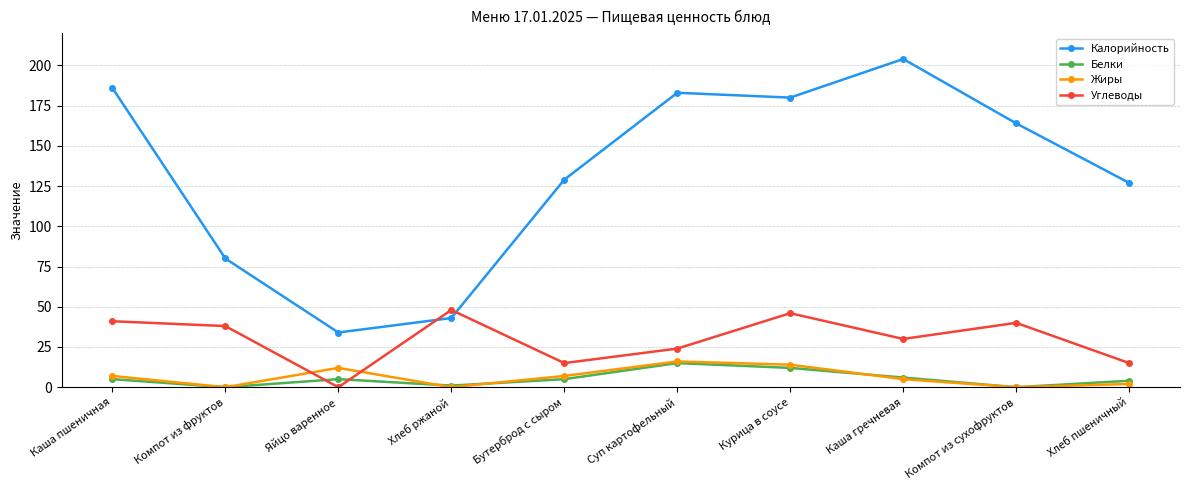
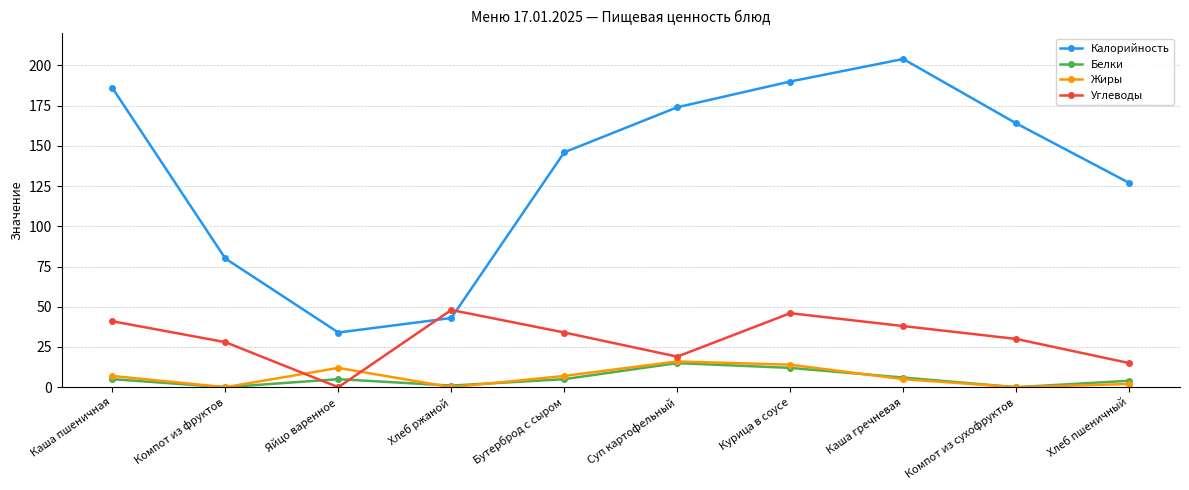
  {
    "Калорийность": {
      "Каша пшеничная": 186,
      "Компот из фруктов": 80,
      "Яйцо варенное": 34,
      "Хлеб ржаной": 43,
-     "Бутерброд с сыром": 129,
-     "Суп картофельный": 183,
-     "Курица в соусе": 180,
+     "Бутерброд с сыром": 146,
+     "Суп картофельный": 174,
+     "Курица в соусе": 190,
      "Каша гречневая": 204,
      "Компот из сухофруктов": 164,
      "Хлеб пшеничный": 127
    },
    "Белки": {
      "Каша пшеничная": 5,
      "Яйцо варенное": 5,
      "Бутерброд с сыром": 5,
      "Курица в соусе": 12,
      "Хлеб пшеничный": 4
    },
    "Жиры": {
      "Каша пшеничная": 7,
      "Яйцо варенное": 12,
      "Бутерброд с сыром": 7,
      "Курица в соусе": 14,
      "Хлеб пшеничный": 2
    },
    "Углеводы": {
      "Каша пшеничная": 41,
-     "Компот из фруктов": 38,
+     "Компот из фруктов": 28,
      "Яйцо варенное": 0,
      "Хлеб ржаной": 48,
-     "Бутерброд с сыром": 15,
-     "Суп картофельный": 24,
+     "Бутерброд с сыром": 34,
+     "Суп картофельный": 19,
      "Курица в соусе": 46,
-     "Каша гречневая": 30,
-     "Компот из сухофруктов": 40,
+     "Каша гречневая": 38,
+     "Компот из сухофруктов": 30,
      "Хлеб пшеничный": 15
    }
  }
